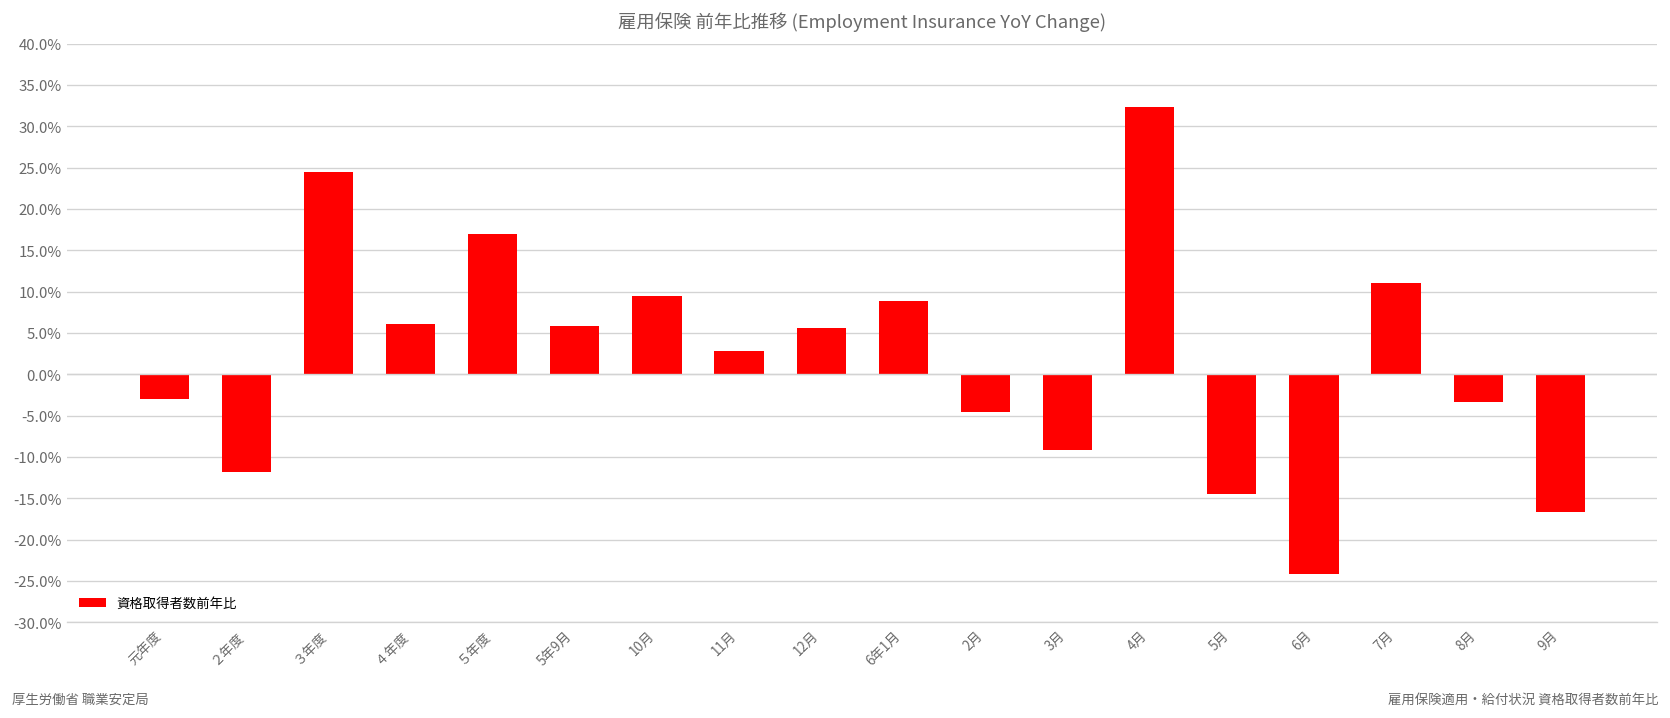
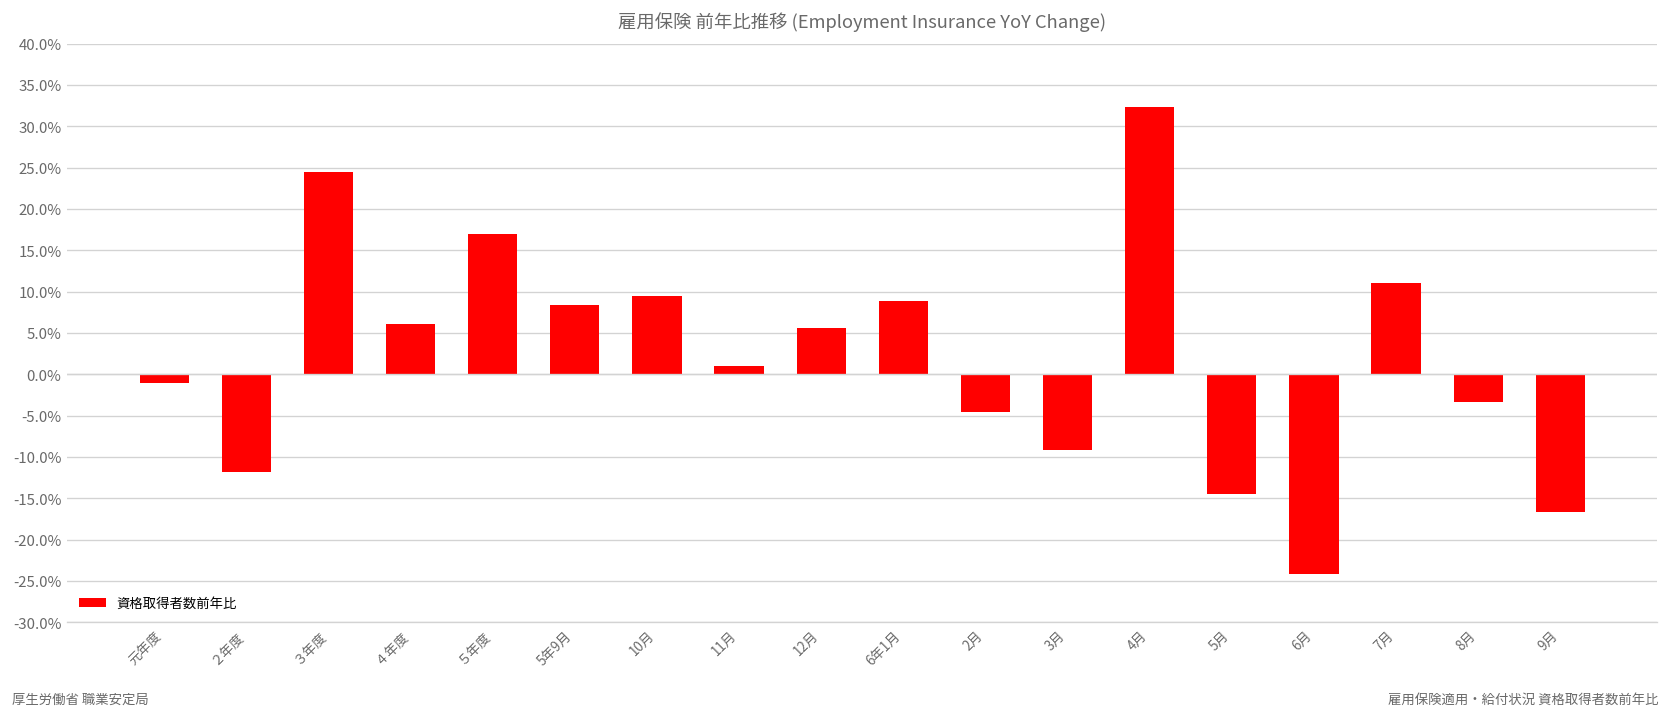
  {
-   "元年度": "-3%",
+   "元年度": "-1%",
    "２年度": "-12%",
    "３年度": "25%",
    "４年度": "6%",
    "５年度": "17%",
-   "5年9月": "6%",
+   "5年9月": "8%",
    "10月": "10%",
-   "11月": "3%",
+   "11月": "1%",
    "12月": "6%",
    "6年1月": "9%",
    "2月": "-5%",
    "3月": "-9%",
    "4月": "32%",
    "5月": "-15%",
    "6月": "-24%",
    "7月": "11%",
    "8月": "-3%",
    "9月": "-17%"
  }
